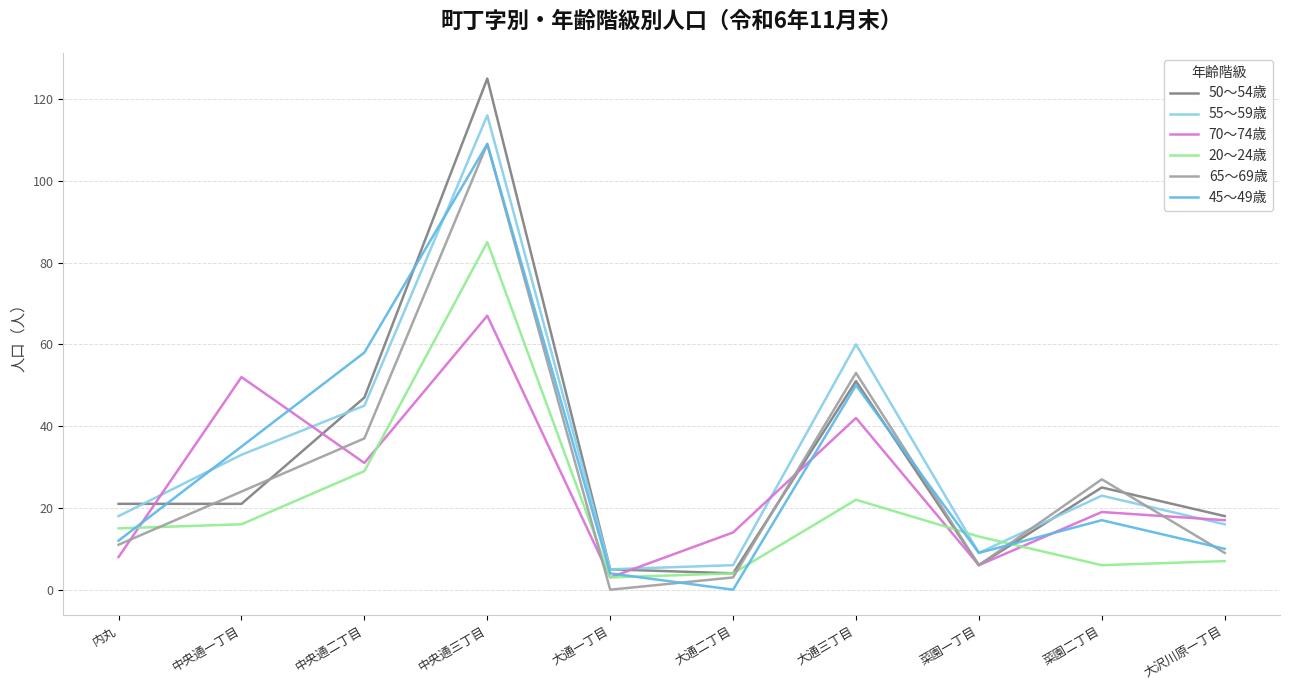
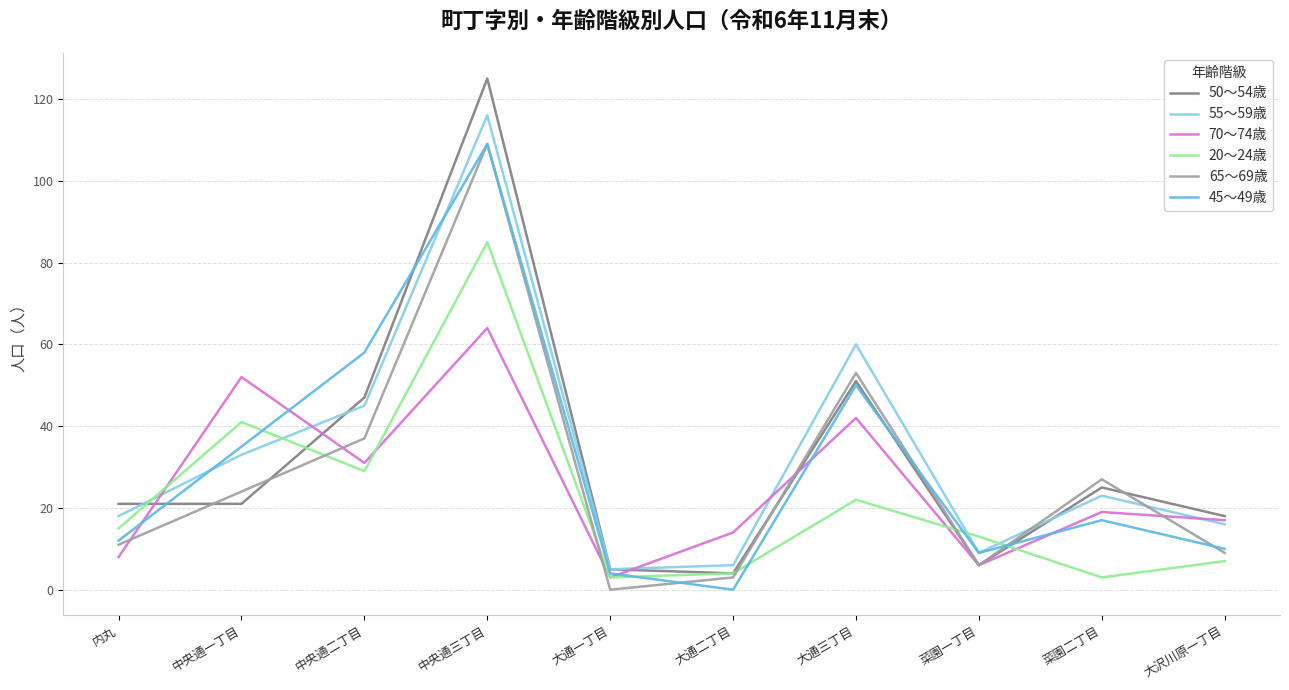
  {
    "70～74歳": {
      "内丸": 8,
      "中央通一丁目": 52,
      "中央通二丁目": 31,
-     "中央通三丁目": 67,
+     "中央通三丁目": 64,
      "大通二丁目": 14,
      "大通三丁目": 42,
      "菜園二丁目": 19,
      "大沢川原一丁目": 17
    },
    "20～24歳": {
      "内丸": 15,
-     "中央通一丁目": 16,
+     "中央通一丁目": 41,
      "中央通二丁目": 29,
      "中央通三丁目": 85,
      "大通三丁目": 22,
      "菜園一丁目": 13,
-     "菜園二丁目": 6,
+     "菜園二丁目": 3,
      "大沢川原一丁目": 7
    }
  }
